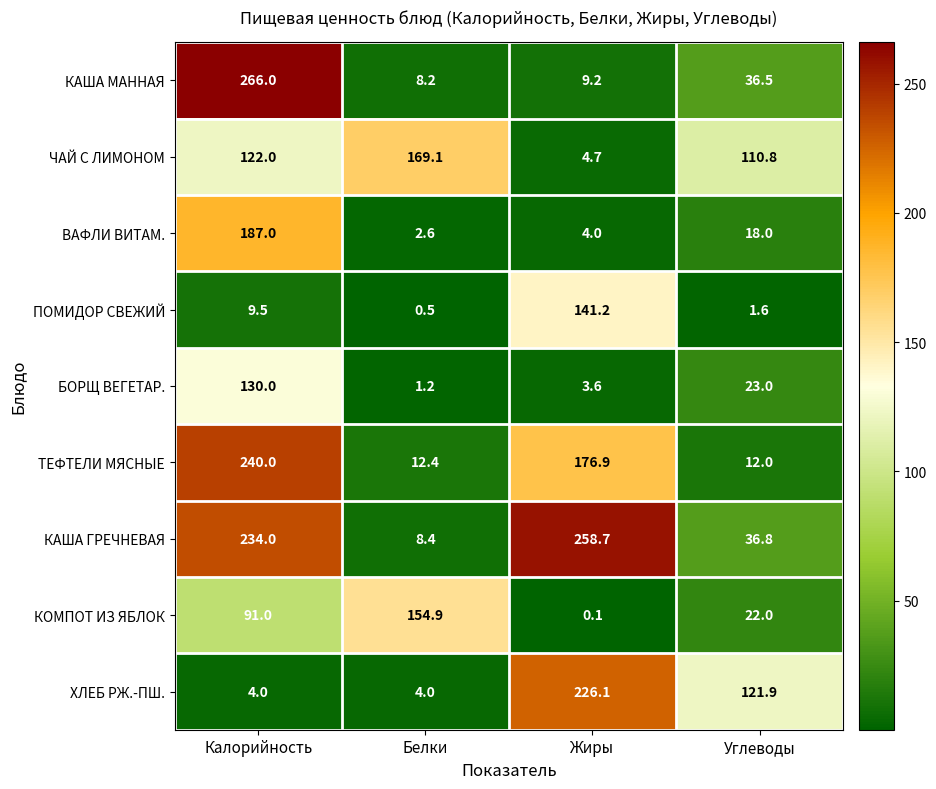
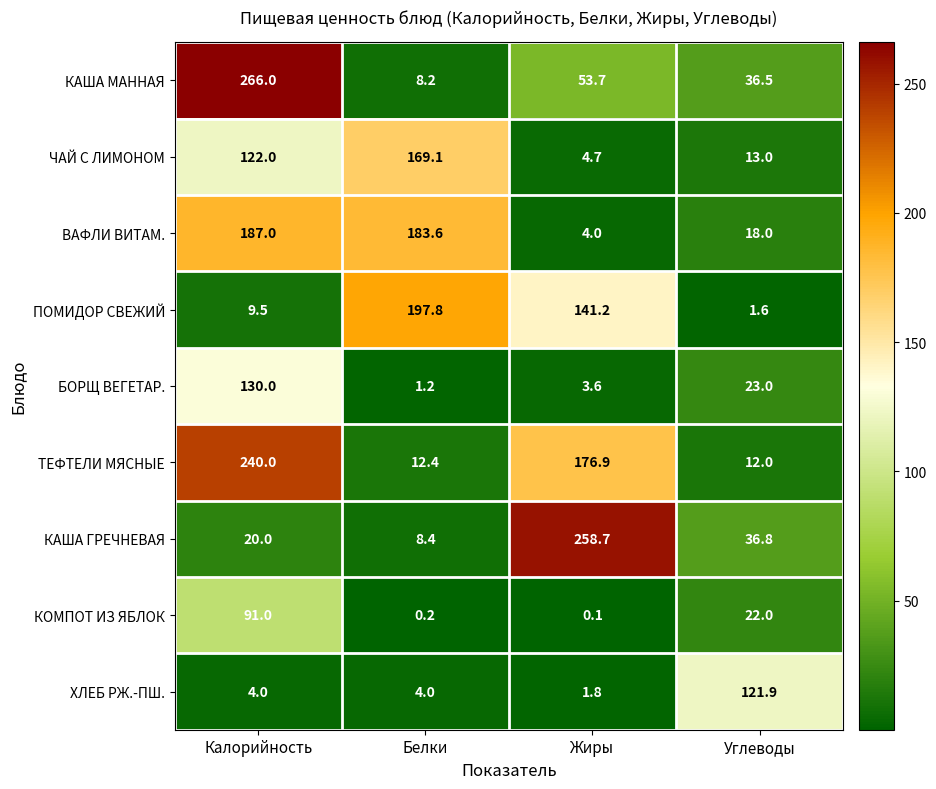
  {
    "КАША МАННАЯ": {
      "Калорийность": 266.0,
      "Белки": 8.2,
-     "Жиры": 9.2,
+     "Жиры": 53.7,
      "Углеводы": 36.5
    },
    "ЧАЙ С ЛИМОНОМ": {
      "Калорийность": 122.0,
      "Белки": 169.1,
      "Жиры": 4.7,
-     "Углеводы": 110.8
+     "Углеводы": 13.0
    },
    "ВАФЛИ ВИТАМ.": {
      "Калорийность": 187.0,
-     "Белки": 2.6,
+     "Белки": 183.6,
      "Жиры": 4.0,
      "Углеводы": 18.0
    },
    "ПОМИДОР СВЕЖИЙ": {
      "Калорийность": 9.5,
-     "Белки": 0.5,
+     "Белки": 197.8,
      "Жиры": 141.2,
      "Углеводы": 1.6
    },
    "БОРЩ ВЕГЕТАР.": {
      "Калорийность": 130.0,
      "Белки": 1.2,
      "Жиры": 3.6,
      "Углеводы": 23.0
    },
    "ТЕФТЕЛИ МЯСНЫЕ": {
      "Калорийность": 240.0,
      "Белки": 12.4,
      "Жиры": 176.9,
      "Углеводы": 12.0
    },
    "КАША ГРЕЧНЕВАЯ": {
-     "Калорийность": 234.0,
+     "Калорийность": 20.0,
      "Белки": 8.4,
      "Жиры": 258.7,
      "Углеводы": 36.8
    },
    "КОМПОТ ИЗ ЯБЛОК": {
      "Калорийность": 91.0,
-     "Белки": 154.9,
+     "Белки": 0.2,
      "Жиры": 0.1,
      "Углеводы": 22.0
    },
    "ХЛЕБ РЖ.-ПШ.": {
      "Калорийность": 4.0,
      "Белки": 4.0,
-     "Жиры": 226.1,
+     "Жиры": 1.8,
      "Углеводы": 121.9
    }
  }
